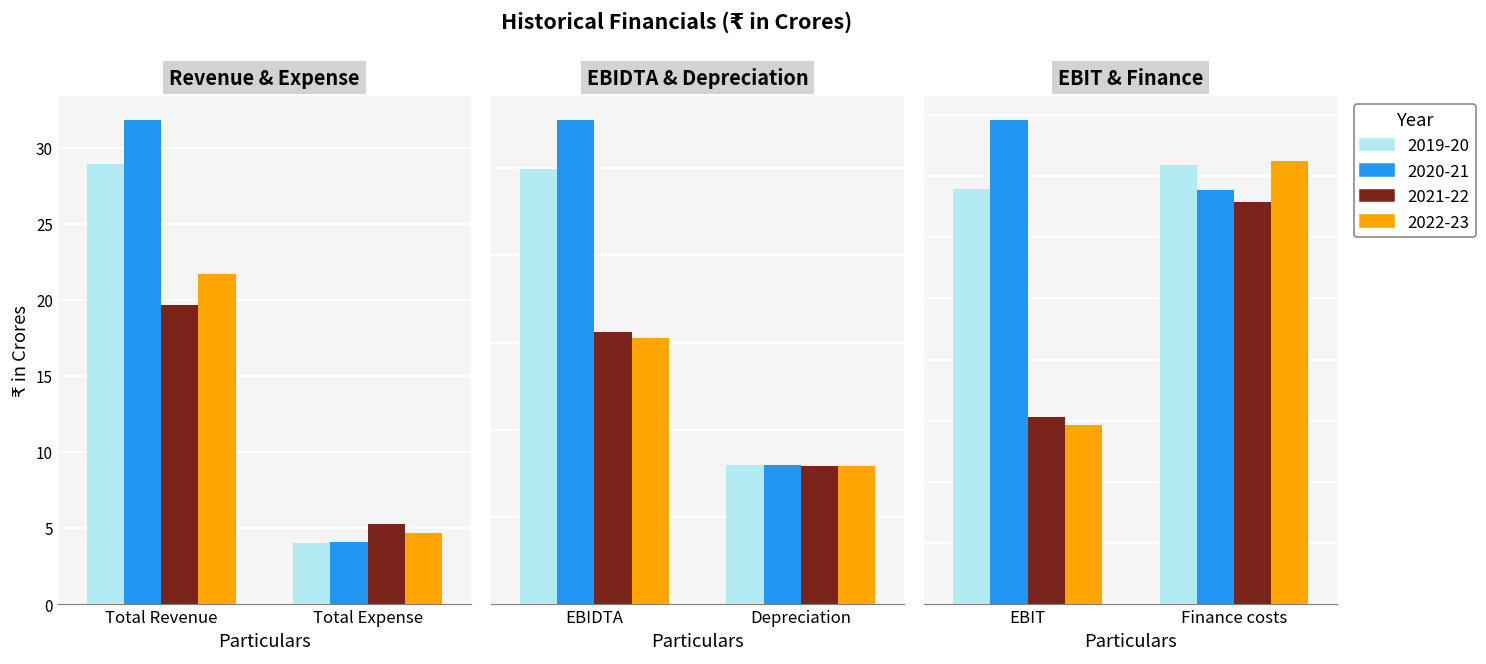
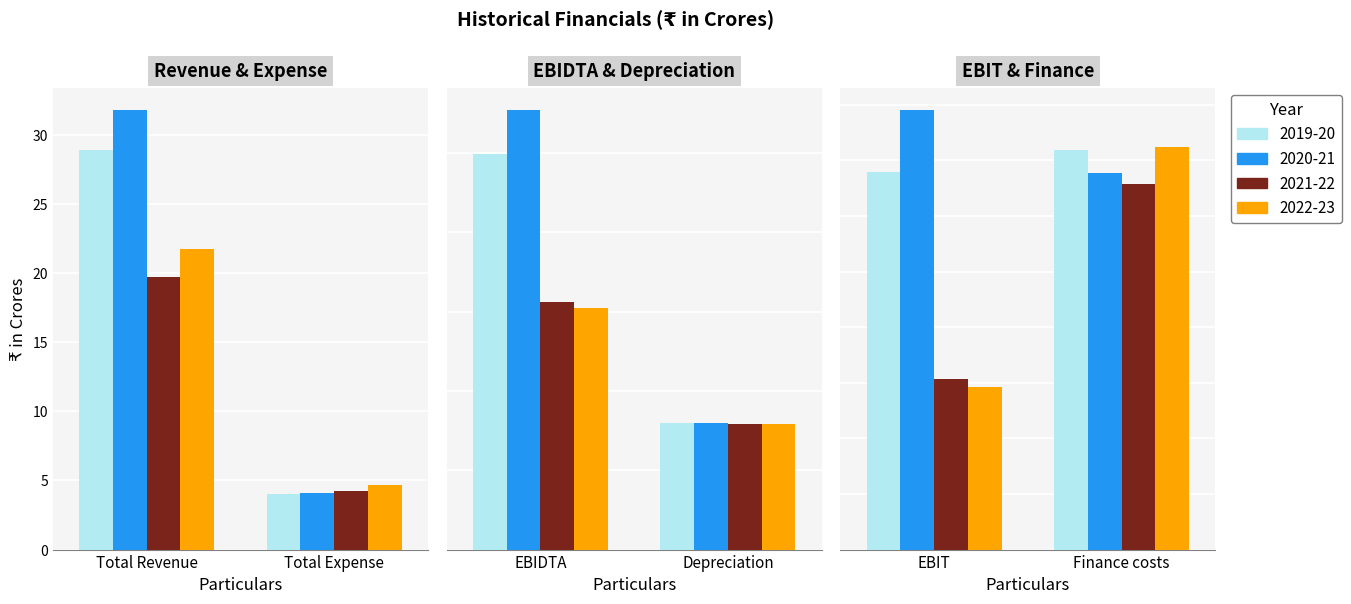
  {
    "Revenue & Expense": {
      "2019-20": {
        "Total Revenue": 28.9,
        "Total Expense": 4.0
      },
      "2020-21": {
        "Total Revenue": 31.8,
        "Total Expense": 4.1
      },
      "2021-22": {
        "Total Revenue": 19.7,
-       "Total Expense": 5.3
+       "Total Expense": 4.2
      },
      "2022-23": {
        "Total Revenue": 21.7,
        "Total Expense": 4.7
      }
    }
  }
